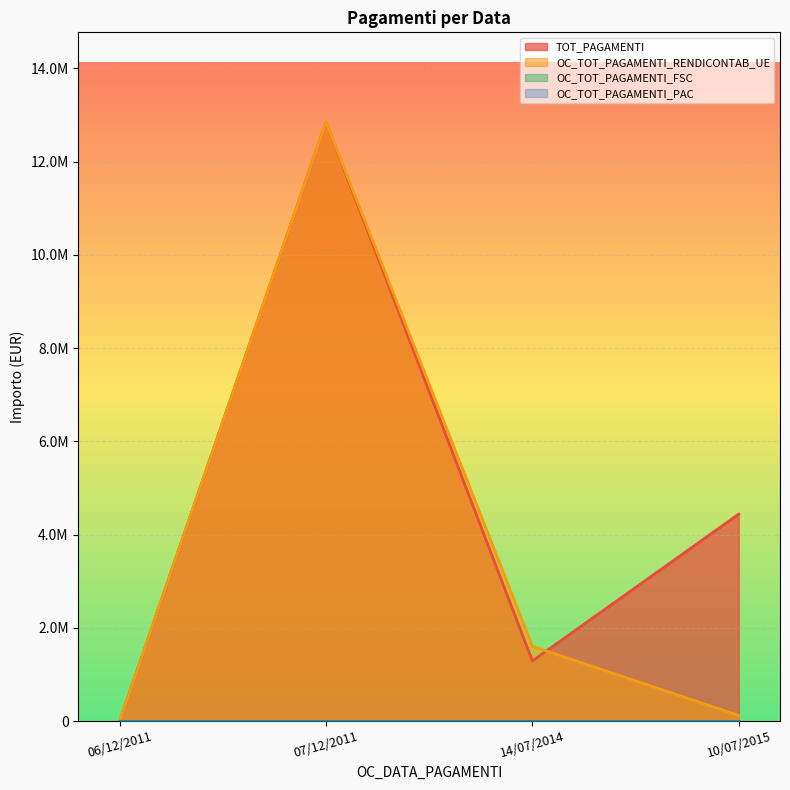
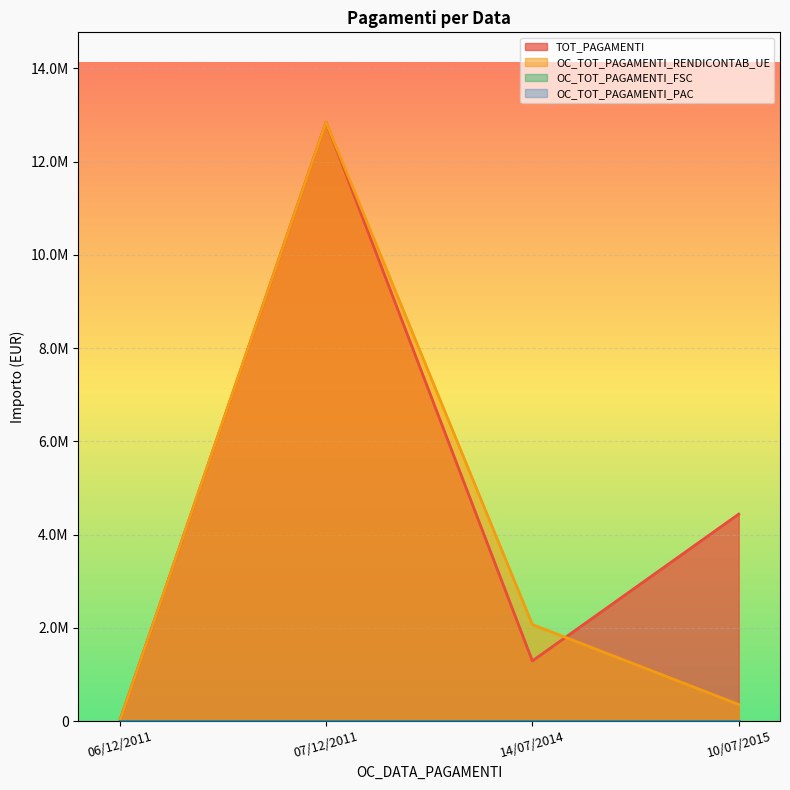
  {
    "TOT_PAGAMENTI": {
      "14/07/2014": 1300000,
      "10/07/2015": 4400000
    },
    "OC_TOT_PAGAMENTI_RENDICONTAB_UE": {
-     "14/07/2014": 1600000,
-     "10/07/2015": 100000
+     "14/07/2014": 2100000,
+     "10/07/2015": 400000
    },
    "OC_TOT_PAGAMENTI_PAC": {
      "07/12/2011": 0,
      "14/07/2014": 0,
      "10/07/2015": 0
    }
  }
